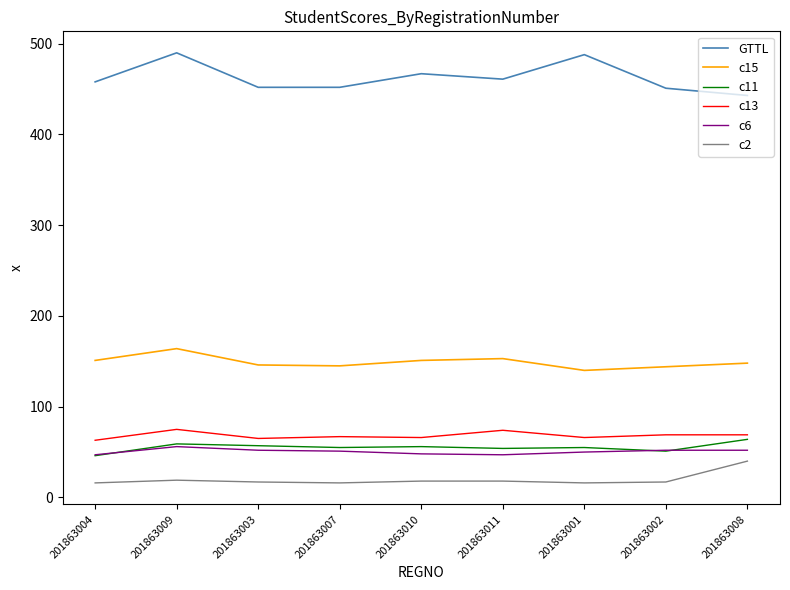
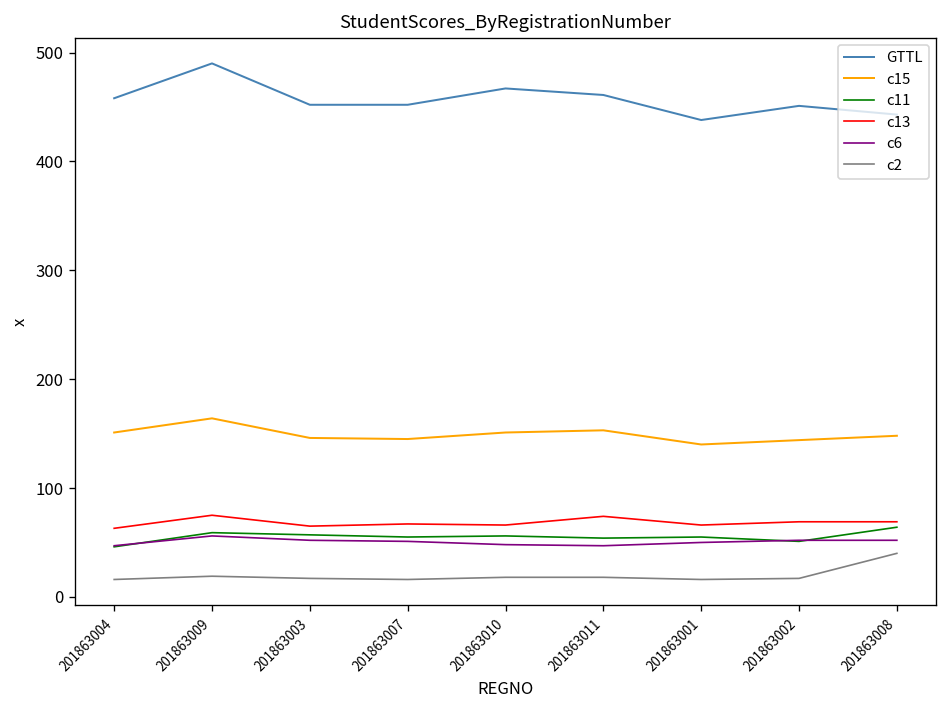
  {
    "GTTL": {
      "201863004": 460,
      "201863009": 490,
      "201863003": 450,
      "201863007": 450,
      "201863010": 470,
      "201863011": 460,
-     "201863001": 490,
+     "201863001": 440,
      "201863002": 450
    },
    "c15": {
      "201863004": 150,
      "201863009": 160,
      "201863003": 150,
      "201863007": 150,
      "201863010": 150,
      "201863011": 150,
      "201863001": 140,
      "201863002": 140,
      "201863008": 150
    },
    "c11": {
      "201863009": 60,
      "201863003": 60,
      "201863007": 60,
      "201863010": 60,
      "201863011": 50,
      "201863001": 60,
      "201863008": 60
    },
    "c13": {
      "201863004": 60,
      "201863009": 80,
      "201863003": 70,
      "201863007": 70,
      "201863010": 70,
      "201863011": 70,
      "201863001": 70,
      "201863002": 70,
      "201863008": 70
    },
    "c6": {
      "201863009": 60,
      "201863003": 50,
      "201863007": 50,
      "201863010": 50,
      "201863011": 50,
      "201863001": 50,
      "201863008": 50
    },
    "c2": {
      "201863004": 20,
      "201863009": 20,
      "201863003": 20,
      "201863007": 20,
      "201863010": 20,
      "201863011": 20,
      "201863001": 20,
      "201863002": 20,
      "201863008": 40
    }
  }
